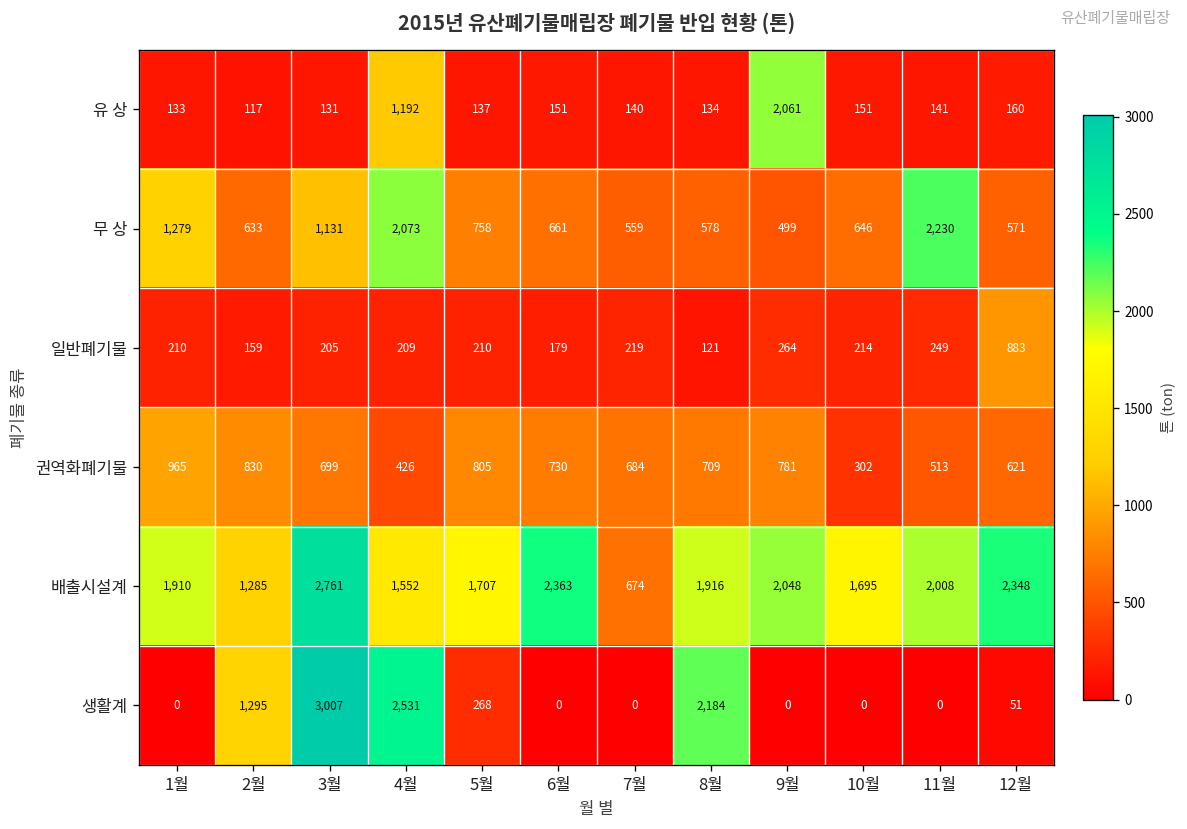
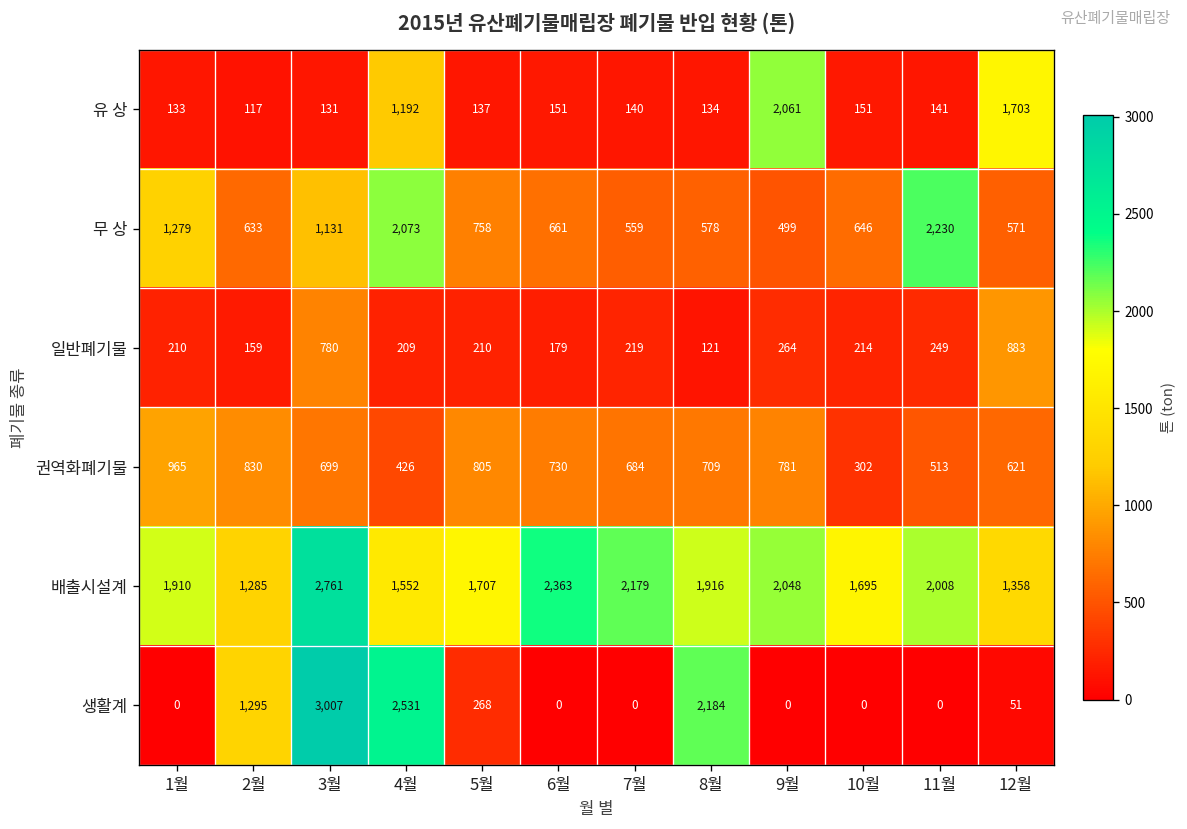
  {
    "유 상": {
      "1월": "133",
      "2월": "117",
      "3월": "131",
      "4월": "1,192",
      "5월": "137",
      "6월": "151",
      "7월": "140",
      "8월": "134",
      "9월": "2,061",
      "10월": "151",
      "11월": "141",
-     "12월": "160"
+     "12월": "1,703"
    },
    "무 상": {
      "1월": "1,279",
      "2월": "633",
      "3월": "1,131",
      "4월": "2,073",
      "5월": "758",
      "6월": "661",
      "7월": "559",
      "8월": "578",
      "9월": "499",
      "10월": "646",
      "11월": "2,230",
      "12월": "571"
    },
    "일반폐기물": {
      "1월": "210",
      "2월": "159",
-     "3월": "205",
+     "3월": "780",
      "4월": "209",
      "5월": "210",
      "6월": "179",
      "7월": "219",
      "8월": "121",
      "9월": "264",
      "10월": "214",
      "11월": "249",
      "12월": "883"
    },
    "권역화폐기물": {
      "1월": "965",
      "2월": "830",
      "3월": "699",
      "4월": "426",
      "5월": "805",
      "6월": "730",
      "7월": "684",
      "8월": "709",
      "9월": "781",
      "10월": "302",
      "11월": "513",
      "12월": "621"
    },
    "배출시설계": {
      "1월": "1,910",
      "2월": "1,285",
      "3월": "2,761",
      "4월": "1,552",
      "5월": "1,707",
      "6월": "2,363",
-     "7월": "674",
+     "7월": "2,179",
      "8월": "1,916",
      "9월": "2,048",
      "10월": "1,695",
      "11월": "2,008",
-     "12월": "2,348"
+     "12월": "1,358"
    },
    "생활계": {
      "1월": "0",
      "2월": "1,295",
      "3월": "3,007",
      "4월": "2,531",
      "5월": "268",
      "6월": "0",
      "7월": "0",
      "8월": "2,184",
      "9월": "0",
      "10월": "0",
      "11월": "0",
      "12월": "51"
    }
  }
